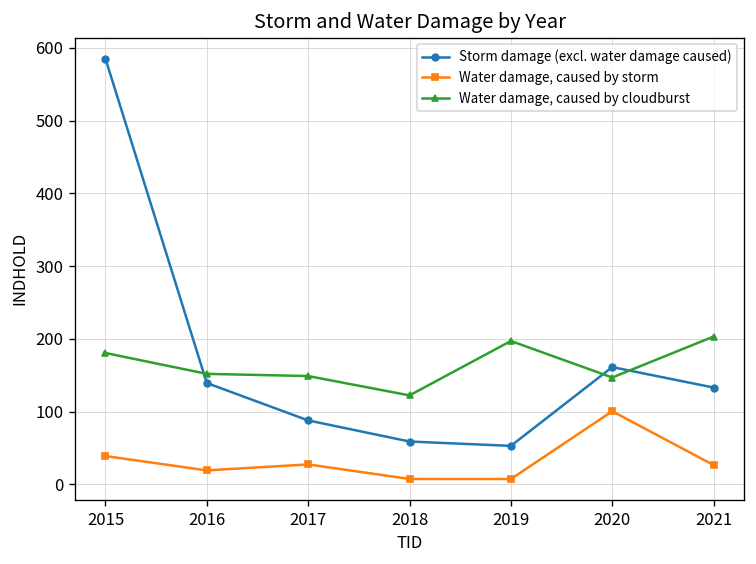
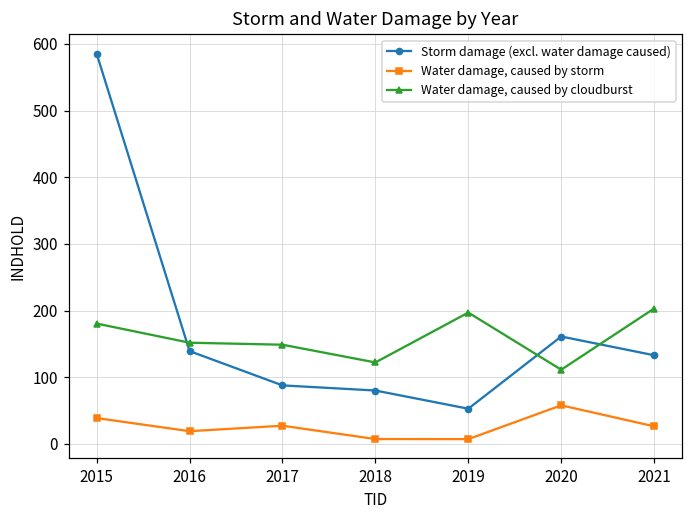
  {
    "Storm damage (excl. water damage caused)": {
      "2015": 590,
      "2016": 140,
      "2017": 90,
-     "2018": 60,
+     "2018": 80,
      "2019": 50,
      "2020": 160,
      "2021": 130
    },
    "Water damage, caused by storm": {
      "2015": 40,
      "2016": 20,
      "2017": 30,
      "2018": 10,
      "2019": 10,
-     "2020": 100,
+     "2020": 60,
      "2021": 30
    },
    "Water damage, caused by cloudburst": {
      "2015": 180,
      "2016": 150,
      "2017": 150,
      "2018": 120,
      "2019": 200,
-     "2020": 150,
+     "2020": 110,
      "2021": 200
    }
  }
